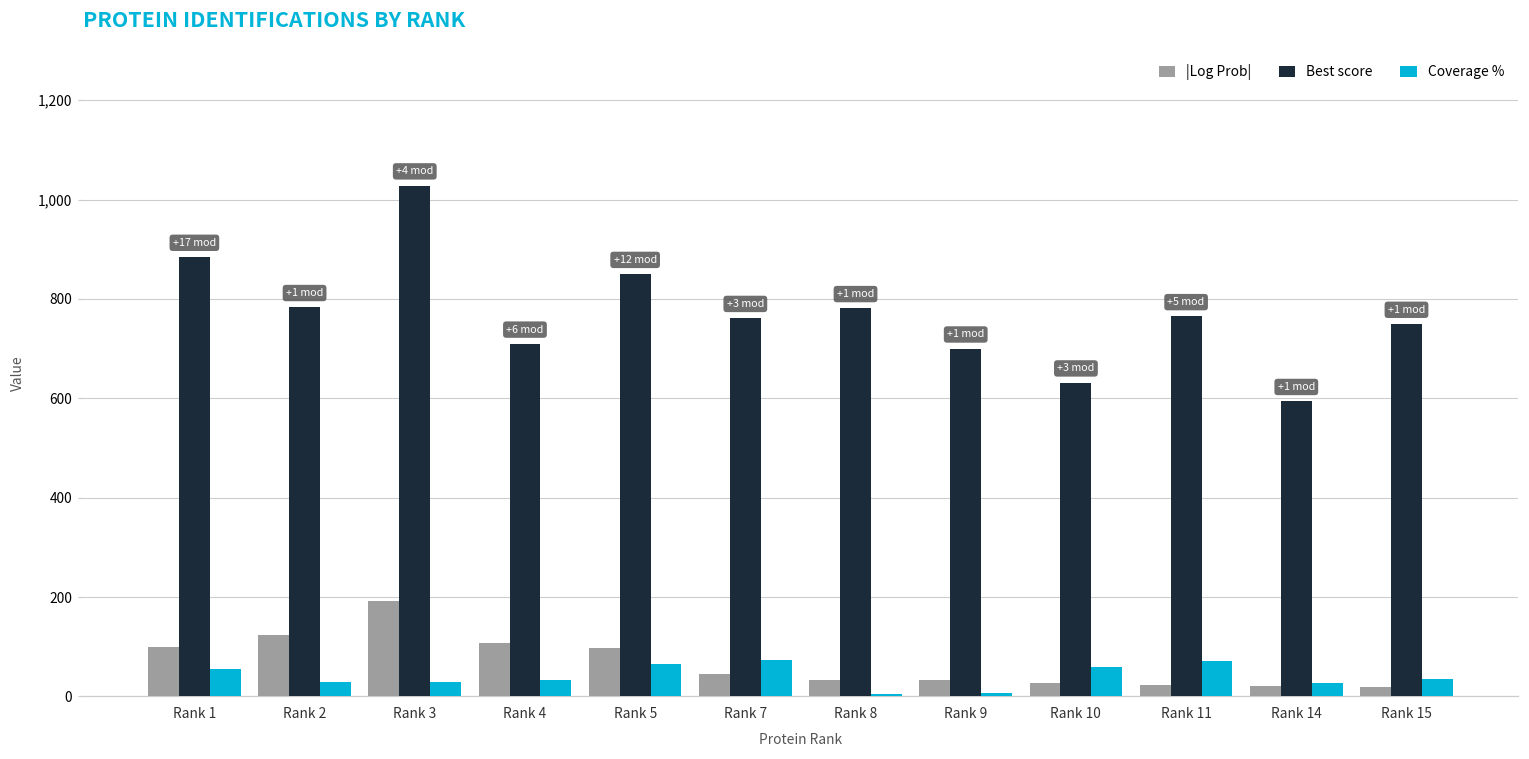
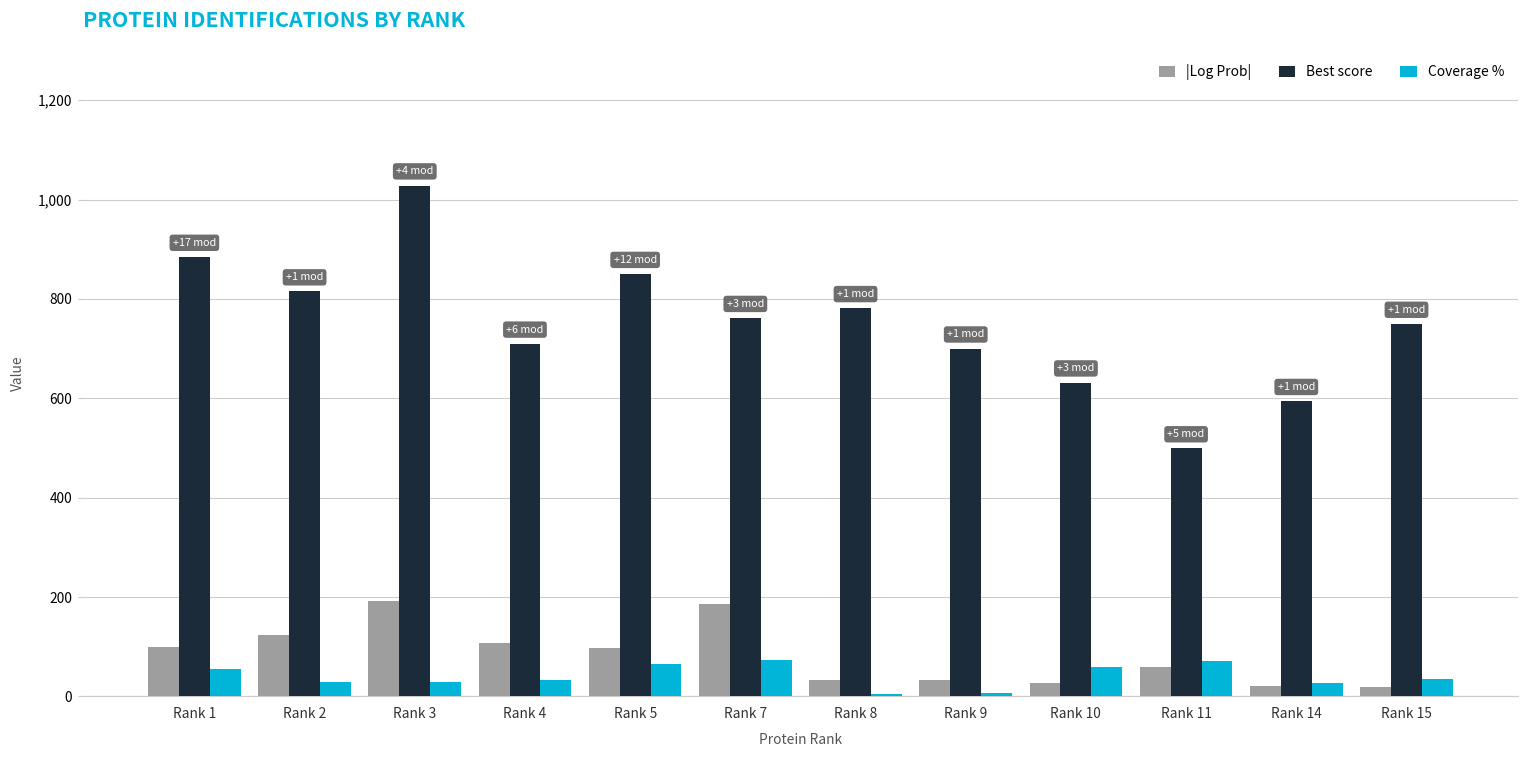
  {
    "|Log Prob|": {
      "Rank 1": 100,
      "Rank 2": 120,
      "Rank 3": 190,
      "Rank 4": 110,
      "Rank 5": 100,
-     "Rank 7": 40,
+     "Rank 7": 190,
      "Rank 8": 30,
      "Rank 9": 30,
      "Rank 10": 30,
-     "Rank 11": 20,
+     "Rank 11": 60,
      "Rank 14": 20,
      "Rank 15": 20
    },
    "Best score": {
-     "Rank 2": 780,
-     "Rank 11": 770
+     "Rank 2": 810,
+     "Rank 11": 500
    },
    "Coverage %": {
      "Rank 1": 50,
      "Rank 2": 30,
      "Rank 3": 30,
      "Rank 4": 30,
      "Rank 5": 70,
      "Rank 7": 70,
      "Rank 9": 10,
      "Rank 10": 60,
      "Rank 11": 70,
      "Rank 14": 30,
      "Rank 15": 40
    }
  }
